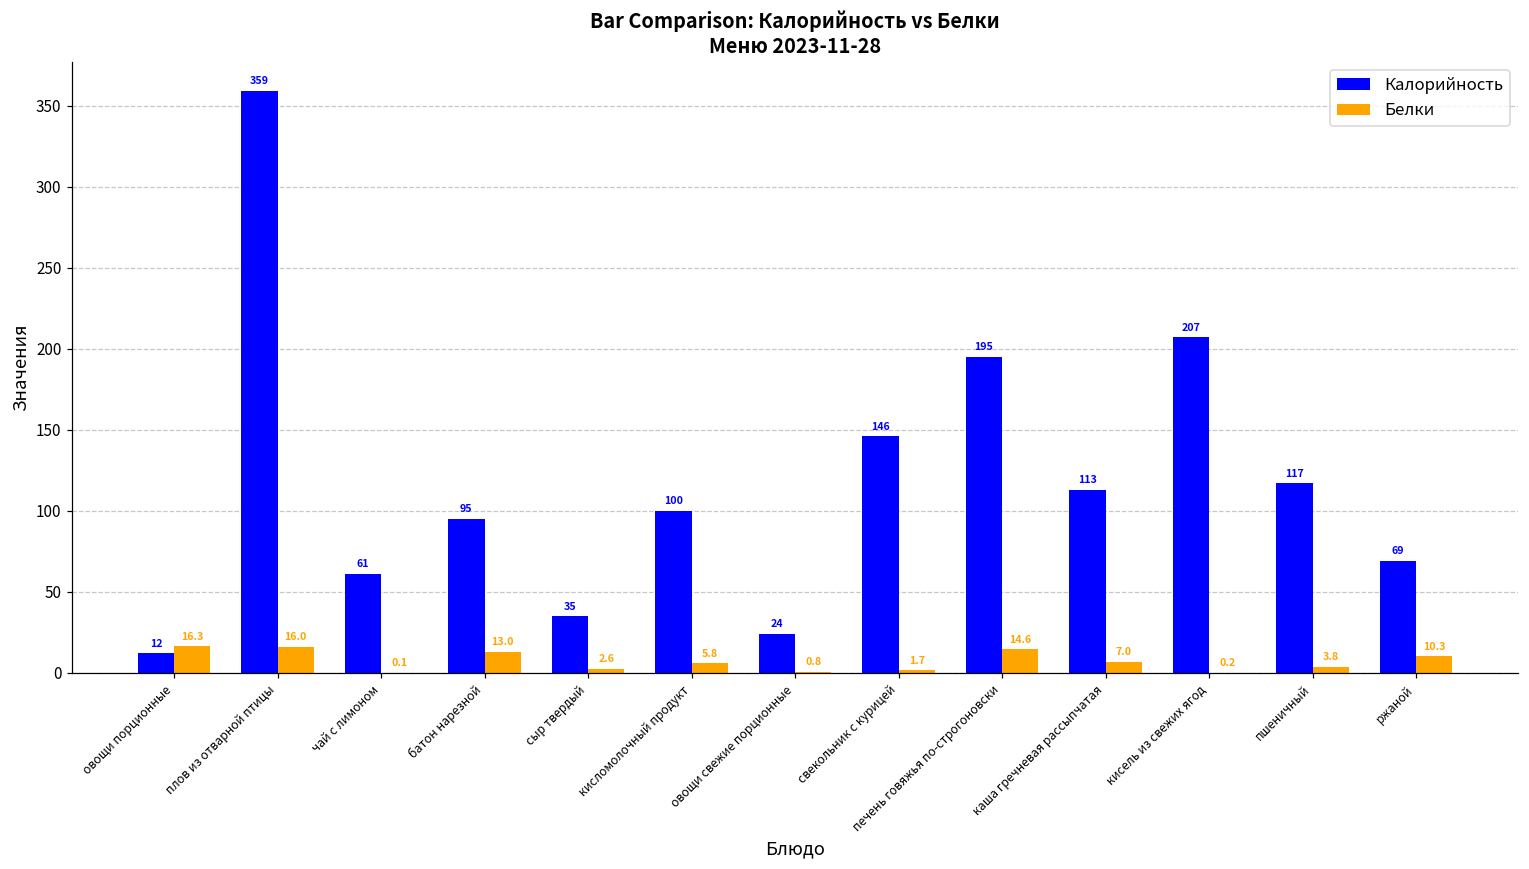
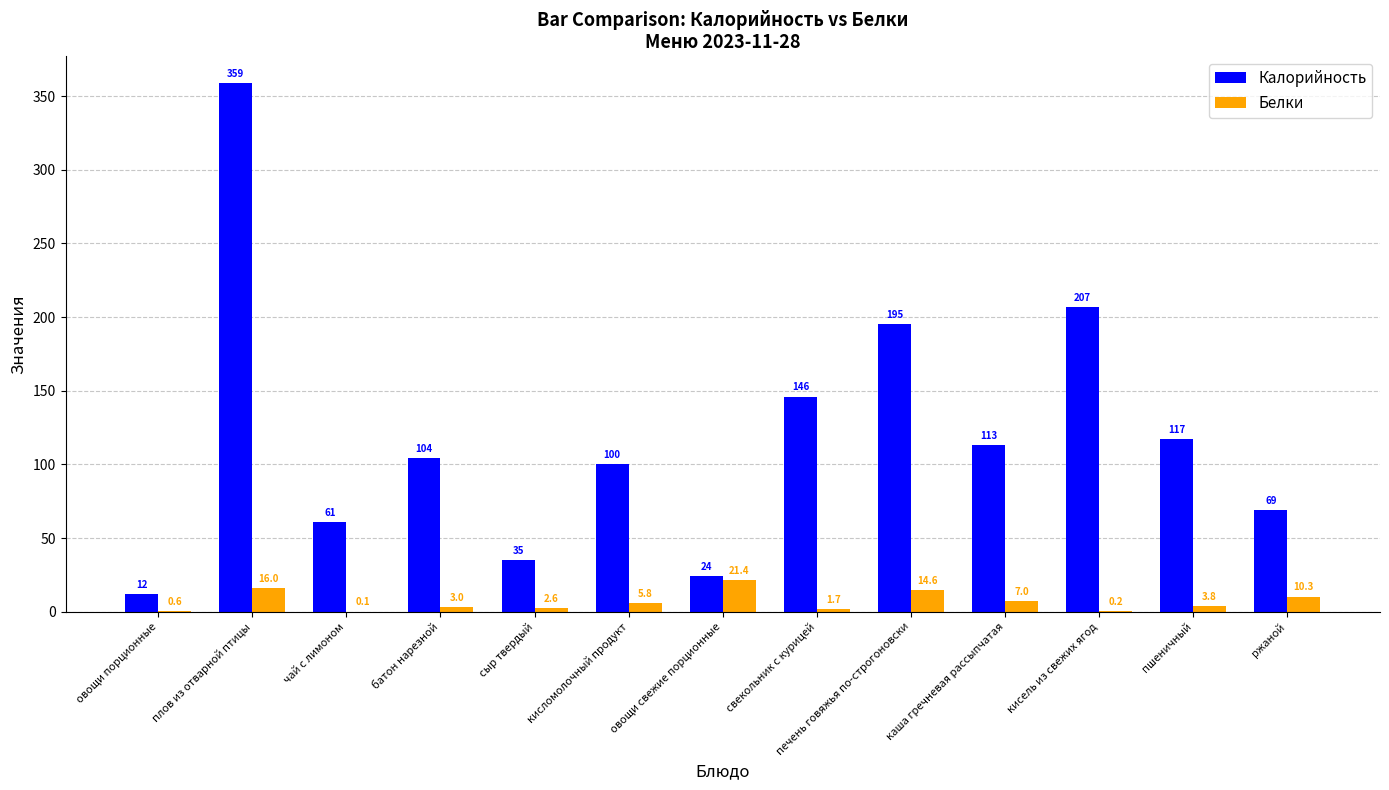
  {
    "Калорийность": {
      "овощи порционные": 12,
      "плов из отварной птицы": 359,
      "чай с лимоном": 61,
-     "батон нарезной": 95,
+     "батон нарезной": 104,
      "сыр твердый": 35,
      "кисломолочный продукт": 100,
      "овощи свежие порционные": 24,
      "свекольник с курицей": 146,
      "печень говяжья по-строгоновски": 195,
      "каша гречневая рассыпчатая": 113,
      "кисель из свежих ягод": 207,
      "пшеничный": 117,
      "ржаной": 69
    },
    "Белки": {
-     "овощи порционные": 16.3,
+     "овощи порционные": 0.6,
      "плов из отварной птицы": 16.0,
      "чай с лимоном": 0.1,
-     "батон нарезной": 13.0,
+     "батон нарезной": 3.0,
      "сыр твердый": 2.6,
      "кисломолочный продукт": 5.8,
-     "овощи свежие порционные": 0.8,
+     "овощи свежие порционные": 21.4,
      "свекольник с курицей": 1.7,
      "печень говяжья по-строгоновски": 14.6,
      "каша гречневая рассыпчатая": 7.0,
      "кисель из свежих ягод": 0.2,
      "пшеничный": 3.8,
      "ржаной": 10.3
    }
  }
